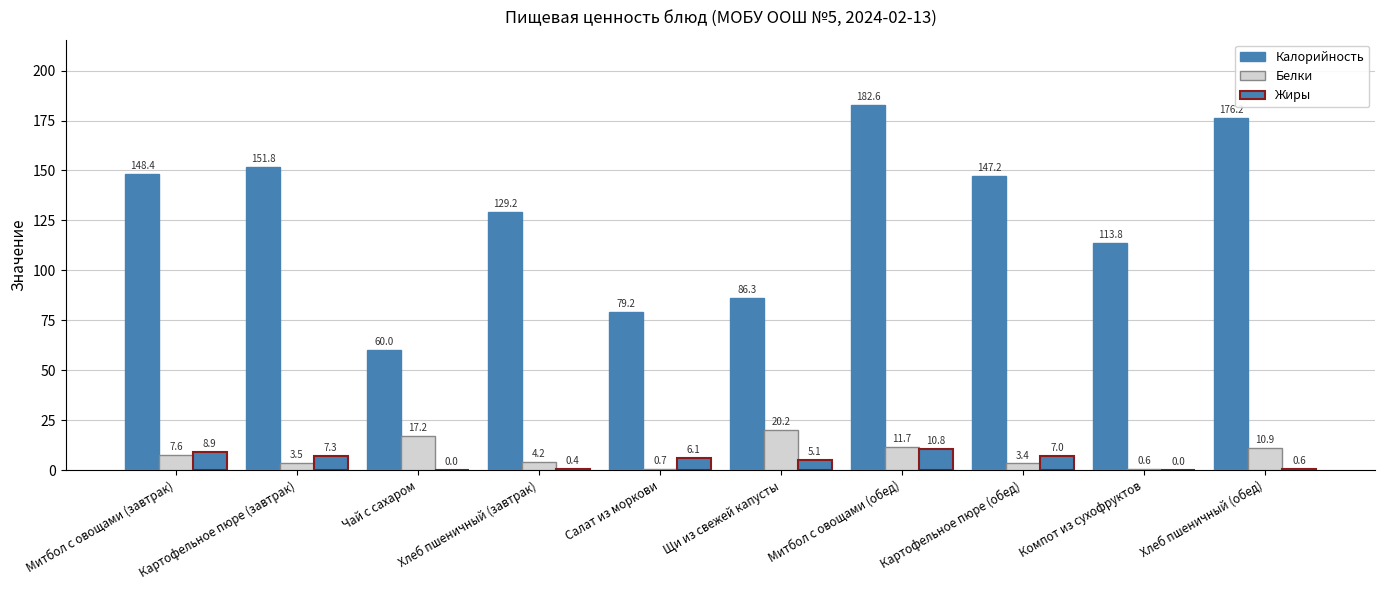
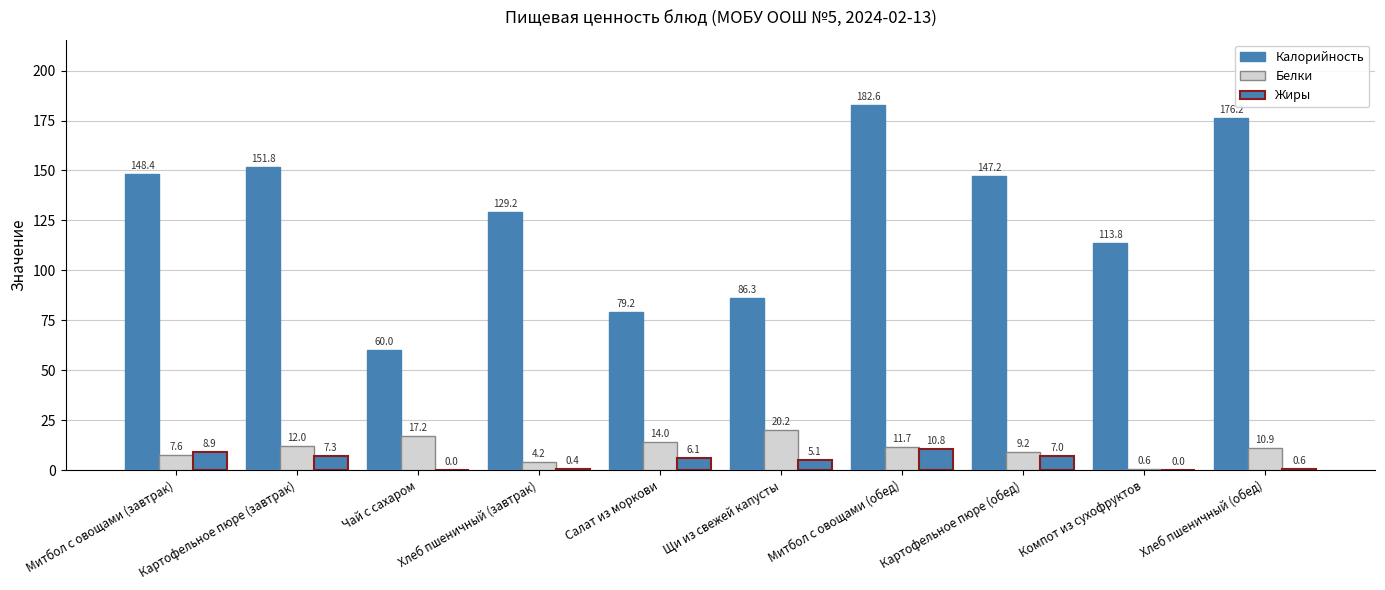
  {
    "Белки": {
      "Митбол с овощами (завтрак)": 7.6,
-     "Картофельное пюре (завтрак)": 3.5,
+     "Картофельное пюре (завтрак)": 12.0,
      "Чай с сахаром": 17.2,
      "Хлеб пшеничный (завтрак)": 4.2,
-     "Салат из моркови": 0.7,
+     "Салат из моркови": 14.0,
      "Щи из свежей капусты": 20.2,
      "Митбол с овощами (обед)": 11.7,
-     "Картофельное пюре (обед)": 3.4,
+     "Картофельное пюре (обед)": 9.2,
      "Компот из сухофруктов": 0.6,
      "Хлеб пшеничный (обед)": 10.9
    }
  }
